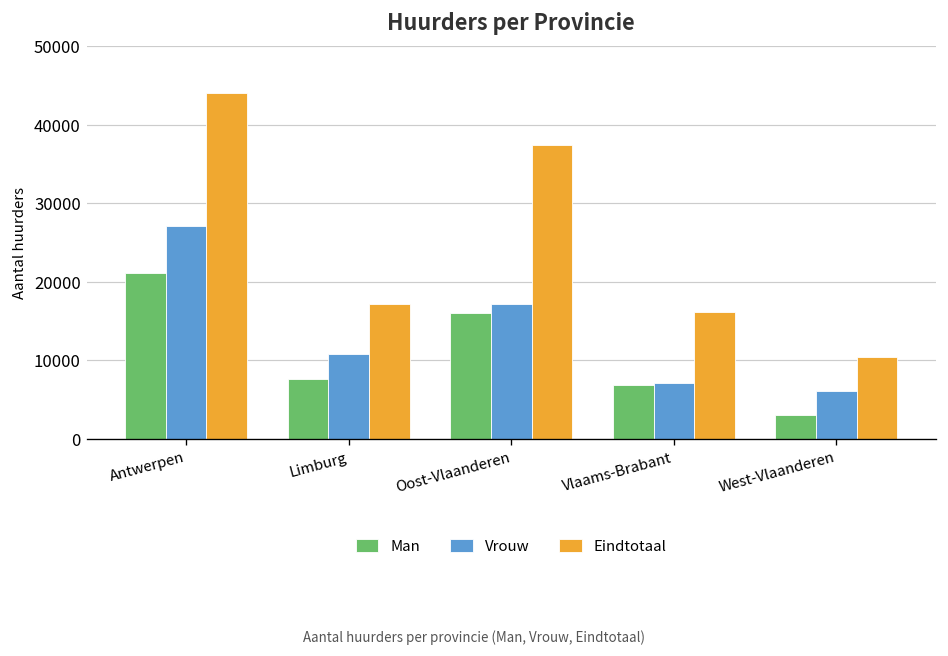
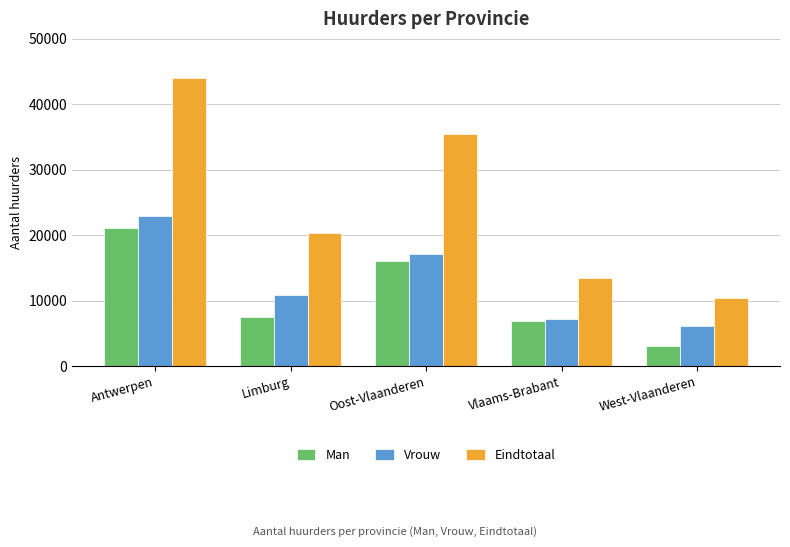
  {
    "Man": {
      "Antwerpen": 21000,
      "Limburg": 8000,
      "Oost-Vlaanderen": 16000,
      "Vlaams-Brabant": 7000,
      "West-Vlaanderen": 3000
    },
    "Vrouw": {
-     "Antwerpen": 27000,
+     "Antwerpen": 23000,
      "Limburg": 11000,
      "Oost-Vlaanderen": 17000,
      "Vlaams-Brabant": 7000,
      "West-Vlaanderen": 6000
    },
    "Eindtotaal": {
      "Antwerpen": 44000,
-     "Limburg": 17000,
-     "Oost-Vlaanderen": 37000,
-     "Vlaams-Brabant": 16000,
+     "Limburg": 20000,
+     "Oost-Vlaanderen": 36000,
+     "Vlaams-Brabant": 13000,
      "West-Vlaanderen": 10000
    }
  }
